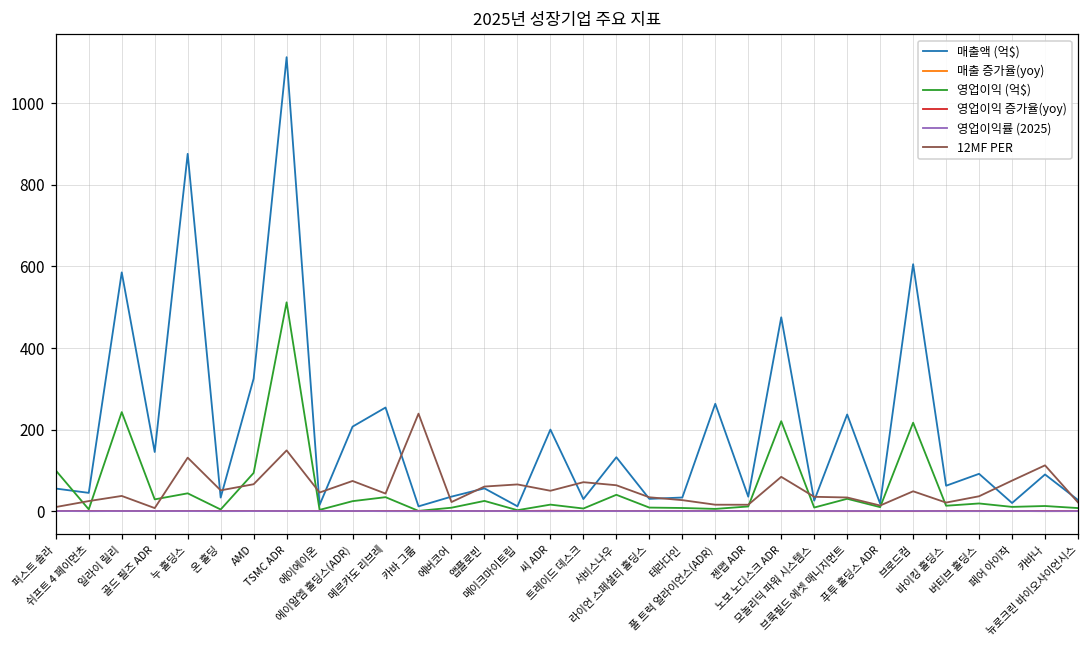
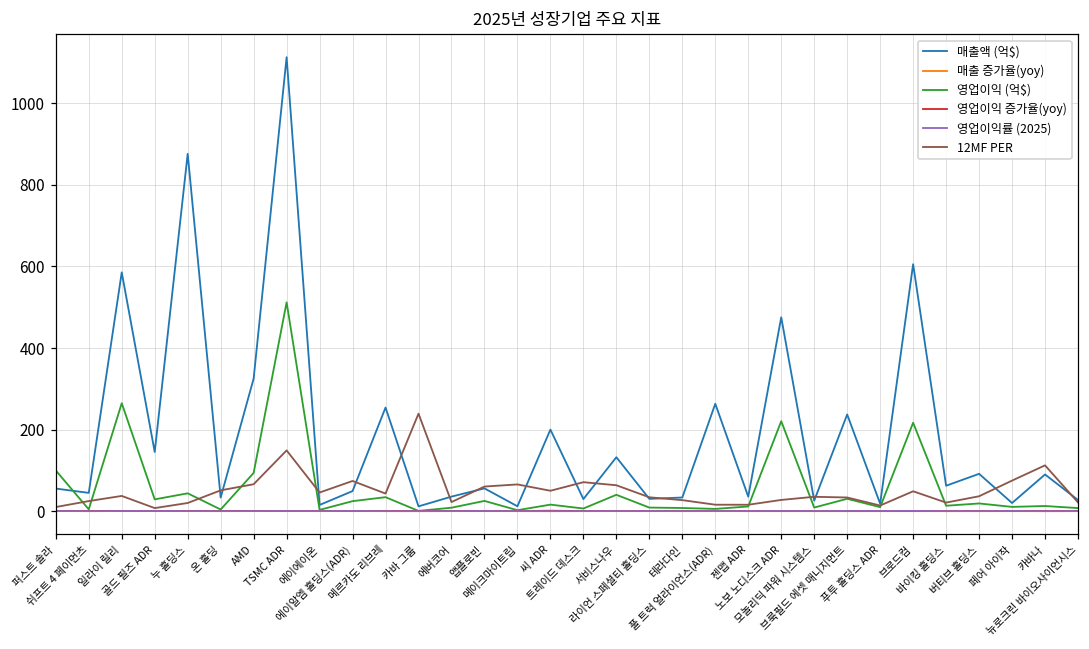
  {
    "매출액 (억$)": {
      "퍼스트 솔라": 60,
      "쉬프트 4 페이먼츠": 40,
      "일라이 릴리": 590,
      "골드 필즈 ADR": 150,
      "누 홀딩스": 880,
      "온 홀딩": 30,
      "AMD": 320,
      "TSMC ADR": 1110,
      "에이에이온": 20,
-     "에이알엠 홀딩스(ADR)": 210,
+     "에이알엠 홀딩스(ADR)": 50,
      "메르카도 리브레": 250,
      "카바 그룹": 10,
      "에버코어": 40,
      "메이크마이트립": 10,
      "씨 ADR": 200,
      "트레이드 데스크": 30,
      "서비스나우": 130,
      "풀 트럭 얼라이언스(ADR)": 260,
      "젠맵 ADR": 40,
      "노보 노디스크 ADR": 480,
      "모놀리딕 파워 시스템스": 30,
      "브룩필드 에셋 매니지먼트": 240,
      "브로드컴": 610,
      "바이킹 홀딩스": 60,
      "버티브 홀딩스": 90,
      "페어 아이작": 20,
      "카바나": 90
    },
    "영업이익 (억$)": {
      "퍼스트 솔라": 100,
-     "일라이 릴리": 240,
+     "일라이 릴리": 260,
      "골드 필즈 ADR": 30,
      "누 홀딩스": 40,
      "AMD": 90,
      "TSMC ADR": 510,
      "에이알엠 홀딩스(ADR)": 20,
      "메르카도 리브레": 30,
      "에버코어": 10,
      "앱플로빈": 30,
      "씨 ADR": 20,
      "서비스나우": 40,
      "라이언 스페셜티 홀딩스": 10,
      "테라다인": 10,
      "노보 노디스크 ADR": 220,
      "모놀리딕 파워 시스템스": 10,
      "브로드컴": 220,
      "바이킹 홀딩스": 10,
      "버티브 홀딩스": 20,
      "페어 아이작": 10,
      "카바나": 10,
      "뉴로크린 바이오사이언시스": 10
    },
    "12MF PER": {
      "퍼스트 솔라": 10,
      "쉬프트 4 페이먼츠": 20,
      "일라이 릴리": 40,
      "골드 필즈 ADR": 10,
-     "누 홀딩스": 130,
+     "누 홀딩스": 20,
      "온 홀딩": 50,
      "AMD": 70,
      "TSMC ADR": 150,
      "에이에이온": 50,
      "에이알엠 홀딩스(ADR)": 70,
      "메르카도 리브레": 40,
      "카바 그룹": 240,
      "에버코어": 20,
      "메이크마이트립": 70,
      "씨 ADR": 50,
      "트레이드 데스크": 70,
      "서비스나우": 60,
      "풀 트럭 얼라이언스(ADR)": 20,
-     "노보 노디스크 ADR": 80,
+     "노보 노디스크 ADR": 30,
      "모놀리딕 파워 시스템스": 40,
      "브로드컴": 50,
      "바이킹 홀딩스": 20,
      "버티브 홀딩스": 40,
      "페어 아이작": 80,
      "카바나": 110
    }
  }
